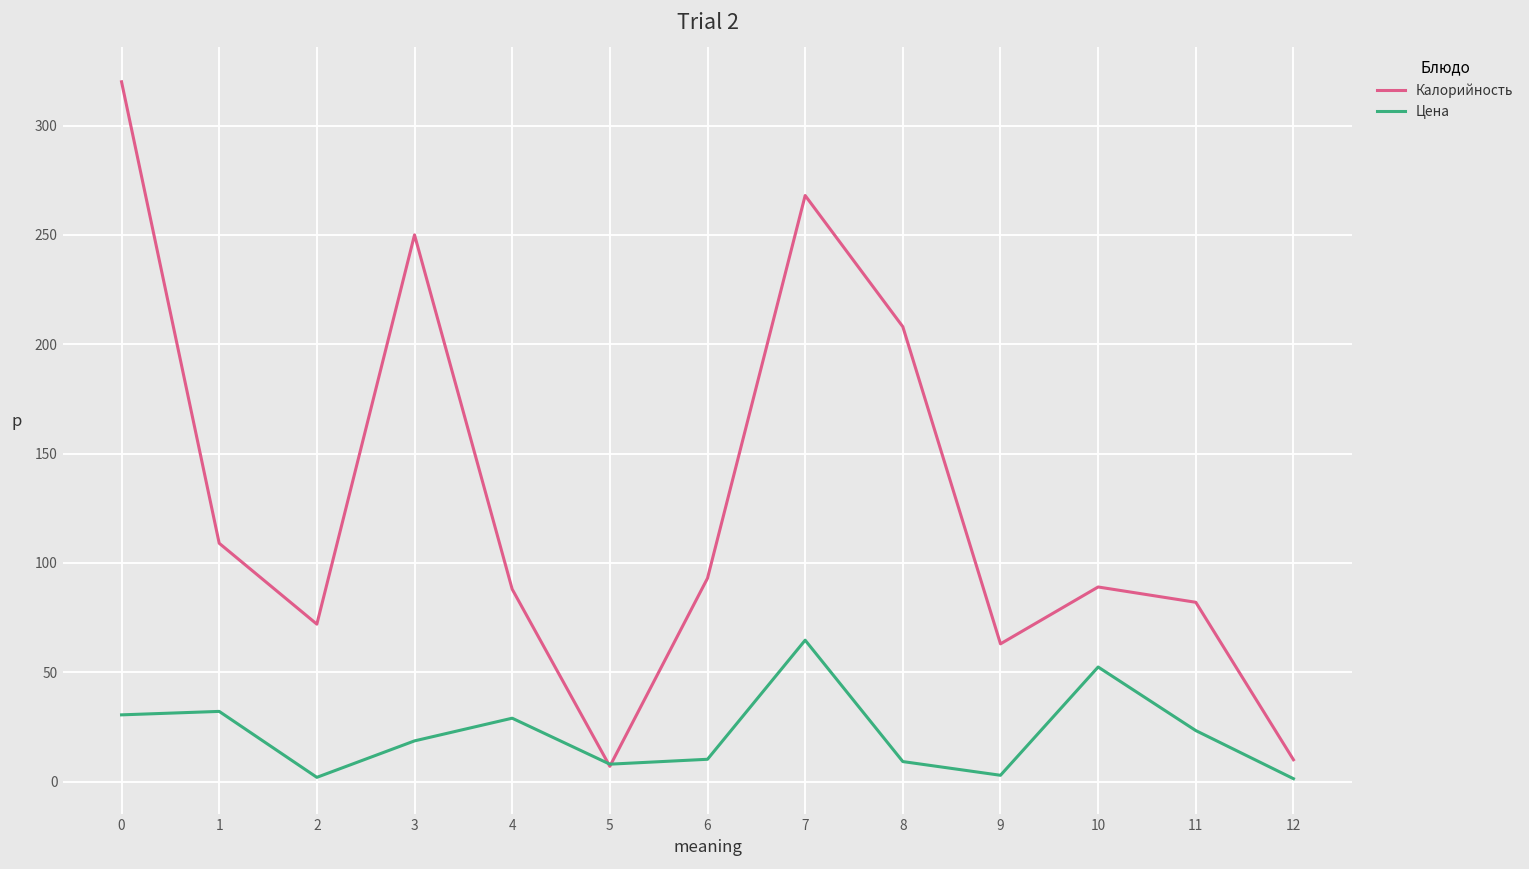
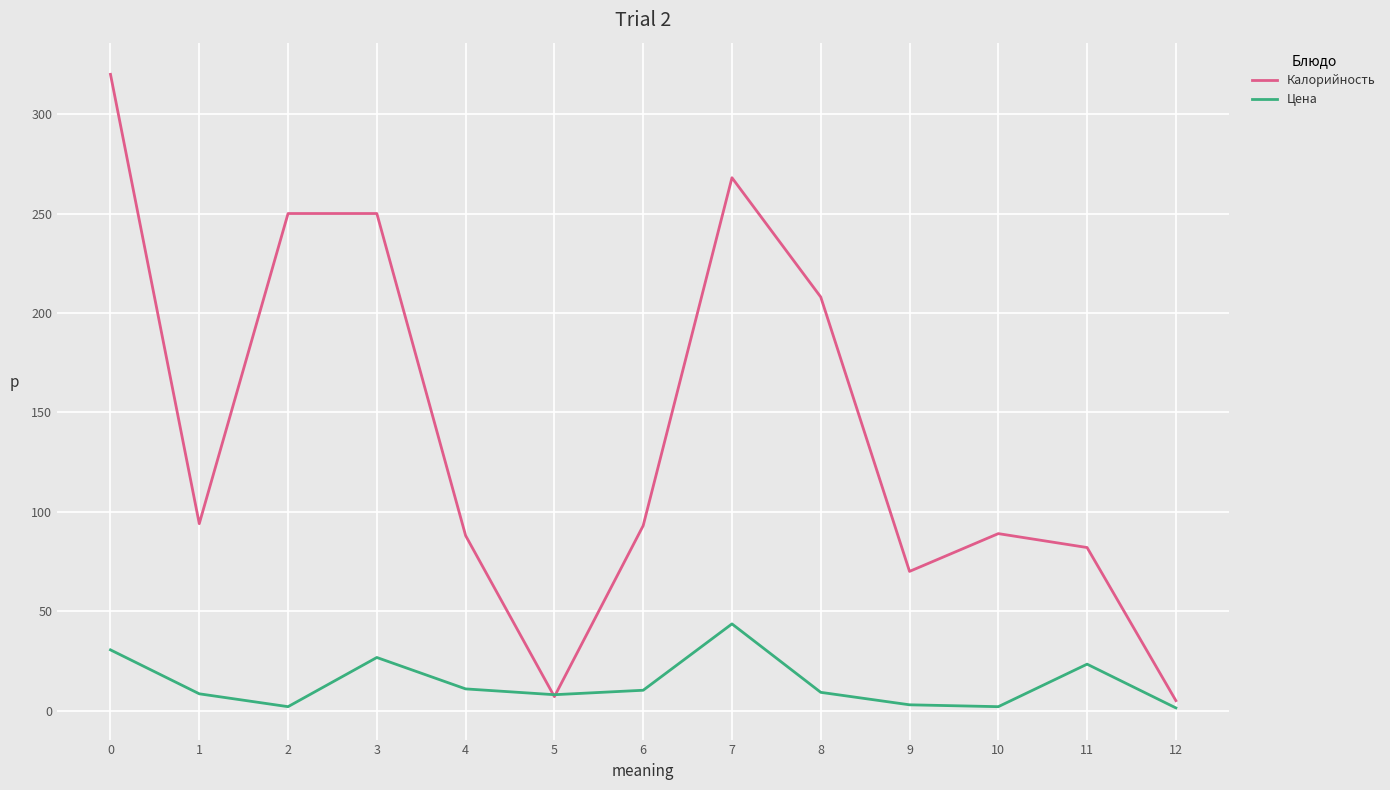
  {
    "Калорийность": {
      "0": 320,
-     "1": 109,
-     "2": 72,
+     "1": 94,
+     "2": 250,
      "3": 250,
      "4": 88,
      "6": 93,
      "7": 268,
      "8": 208,
-     "9": 63,
+     "9": 70,
      "10": 89,
      "11": 82,
-     "12": 10
+     "12": 5
    },
    "Цена": {
      "0": 31,
-     "1": 32,
+     "1": 8,
      "2": 2,
-     "3": 19,
-     "4": 29,
+     "3": 27,
+     "4": 11,
      "6": 10,
-     "7": 65,
+     "7": 44,
      "8": 9,
      "9": 3,
-     "10": 52,
+     "10": 2,
      "11": 23,
      "12": 1
    }
  }
